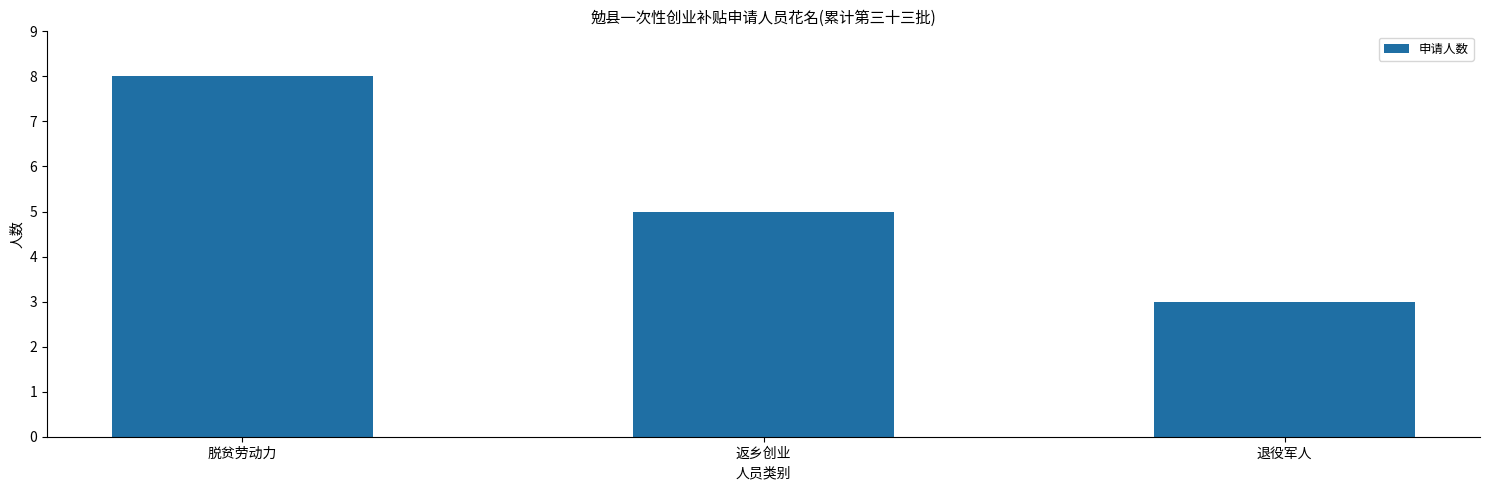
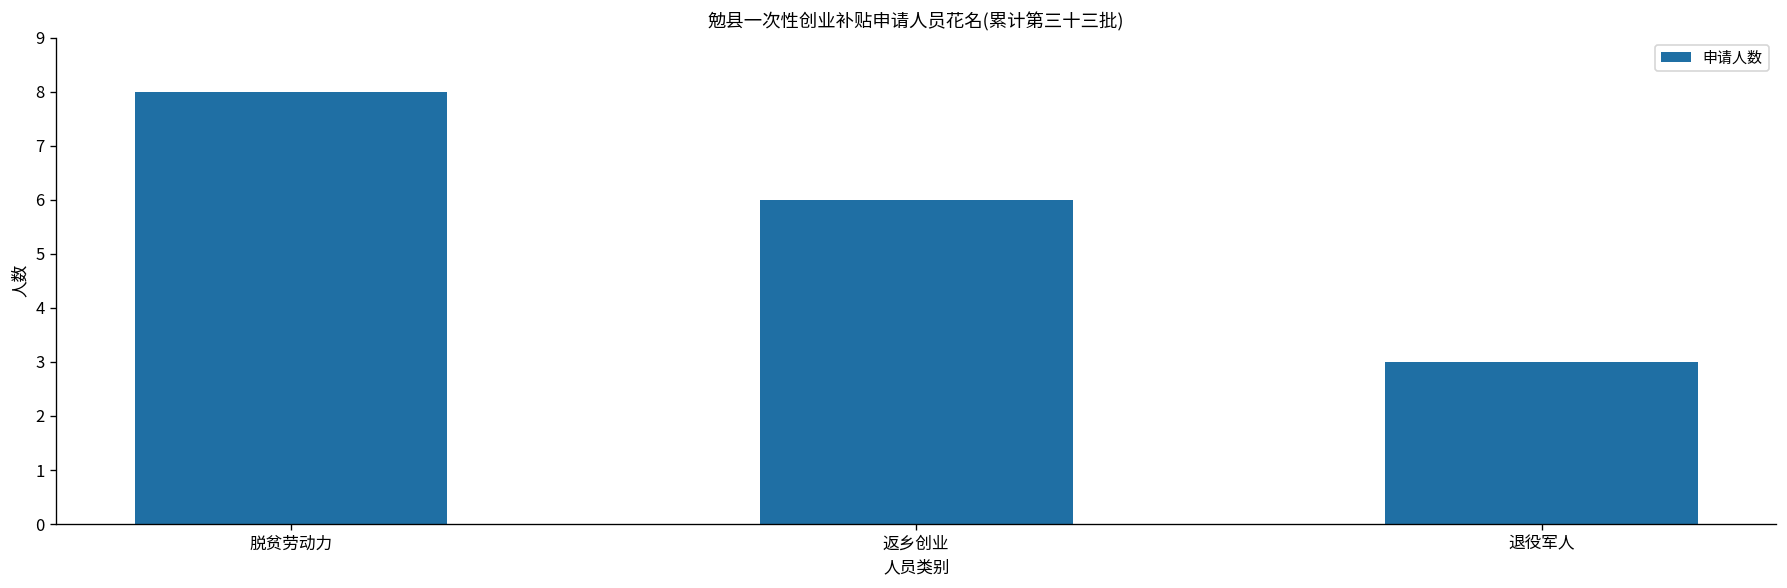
  {
    "脱贫劳动力": 8,
-   "返乡创业": 5,
+   "返乡创业": 6,
    "退役军人": 3
  }
